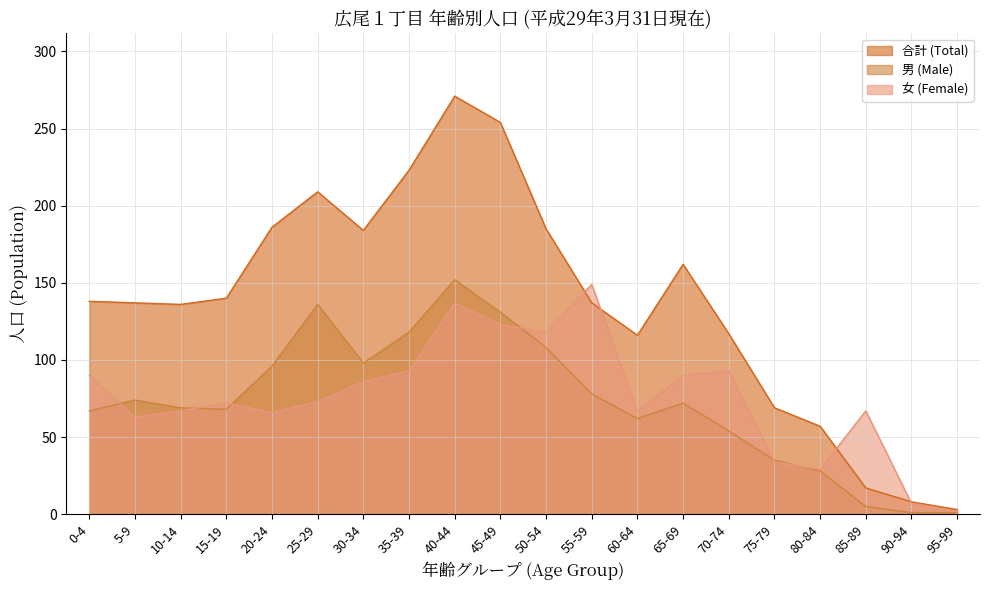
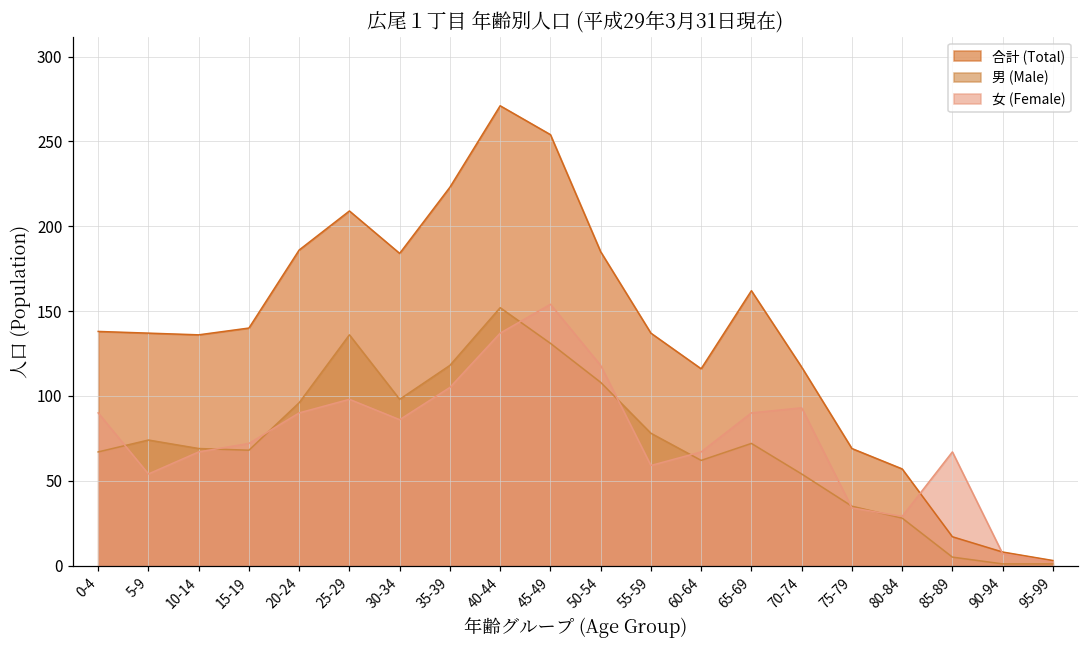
  {
    "女 (Female)": {
      "0-4": 90,
-     "5-9": 63,
+     "5-9": 54,
      "10-14": 67,
      "15-19": 72,
-     "20-24": 66,
-     "25-29": 73,
+     "20-24": 90,
+     "25-29": 98,
      "30-34": 86,
-     "35-39": 93,
+     "35-39": 105,
      "40-44": 137,
-     "45-49": 123,
+     "45-49": 154,
      "50-54": 118,
-     "55-59": 149,
+     "55-59": 59,
      "60-64": 67,
      "65-69": 90,
      "70-74": 93,
      "85-89": 67
    }
  }
